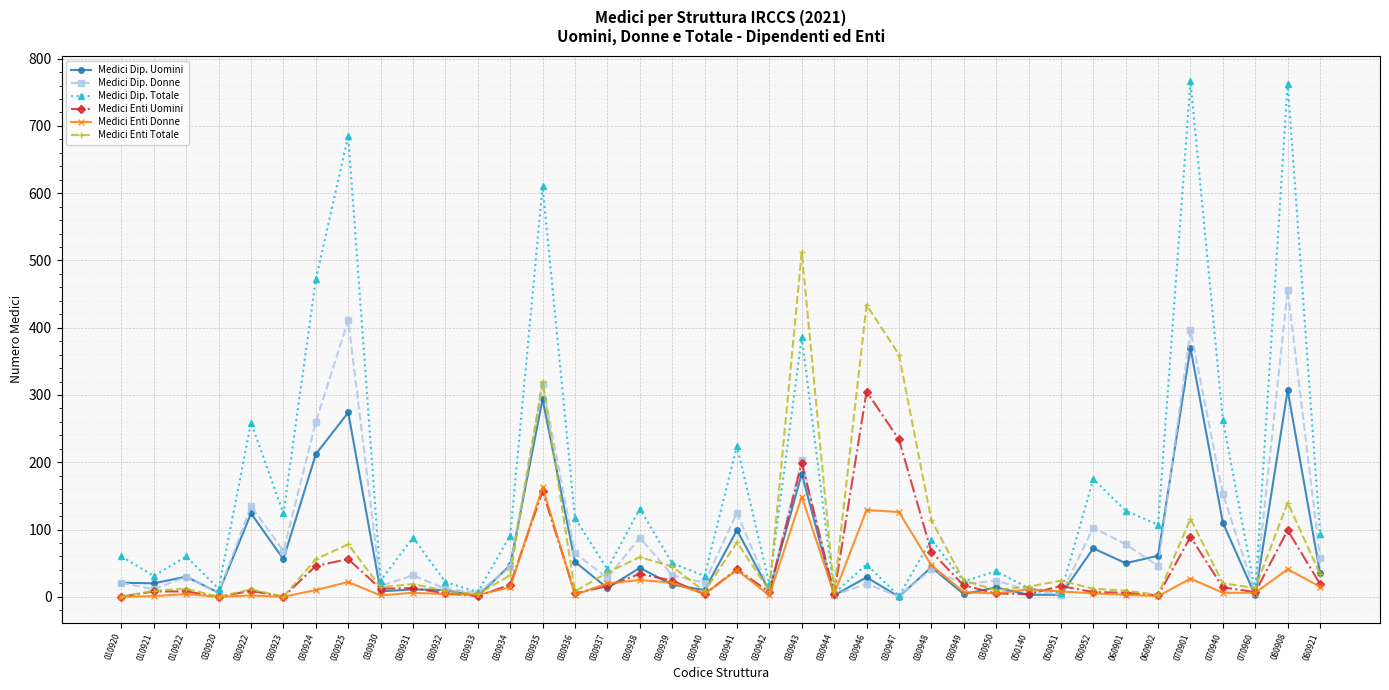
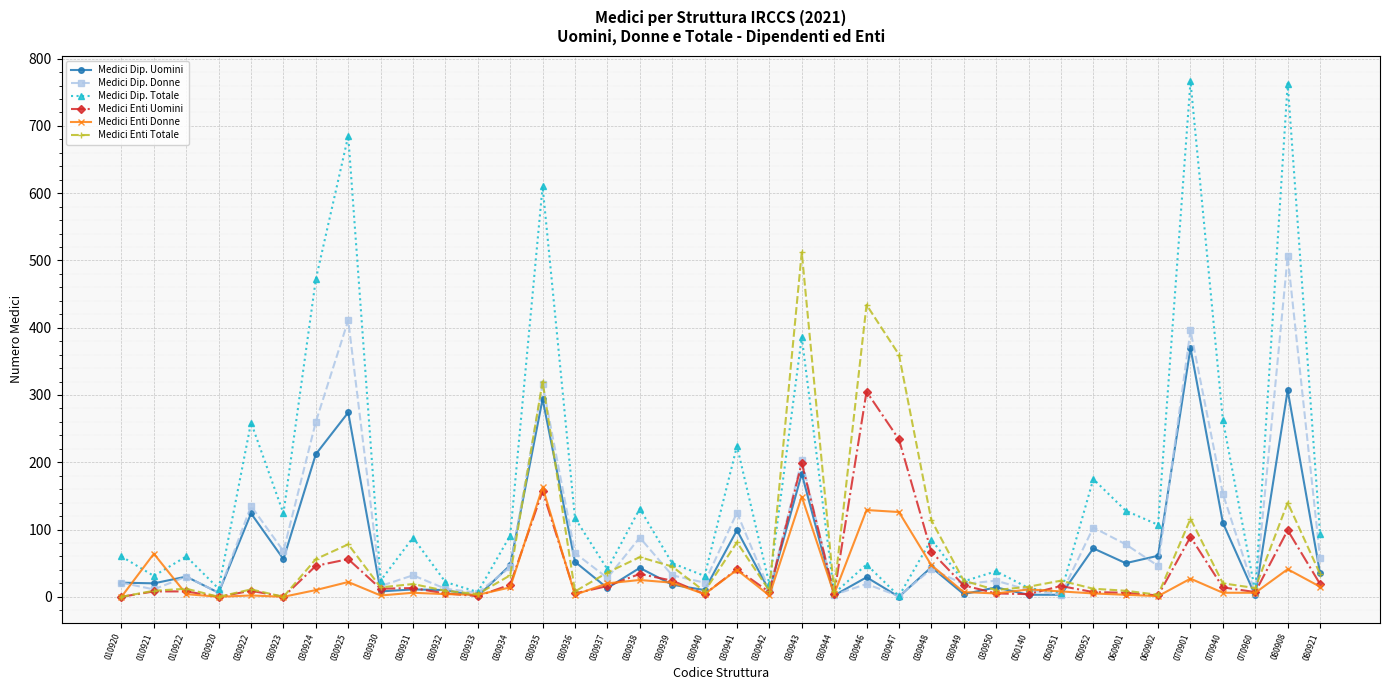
  {
    "Medici Dip. Uomini": {
      "010921": 20,
      "030922": 120,
      "030923": 60,
      "030924": 210,
      "030925": 270,
      "030930": 10,
      "030935": 290,
      "030936": 50,
      "030938": 40,
      "030941": 100,
      "030943": 180,
      "030946": 30,
      "030950": 10,
      "050952": 70,
      "060901": 50,
      "060902": 60,
      "070901": 370,
      "070940": 110,
      "080908": 310
    },
    "Medici Dip. Donne": {
      "030922": 140,
      "030923": 70,
      "030924": 260,
      "030925": 410,
      "030931": 30,
      "030935": 320,
      "030936": 70,
      "030937": 30,
      "030938": 90,
      "030939": 30,
      "030940": 20,
      "030941": 130,
      "030943": 200,
      "030946": 20,
      "030950": 20,
      "050952": 100,
      "060901": 80,
      "060902": 50,
      "070901": 400,
      "070940": 150,
-     "080908": 460,
+     "080908": 510,
      "080921": 60
    },
    "Medici Dip. Totale": {
      "010920": 60,
      "010921": 30,
      "010922": 60,
      "030920": 10,
      "030922": 260,
      "030923": 120,
      "030924": 470,
      "030925": 690,
      "030930": 20,
      "030931": 90,
      "030932": 20,
      "030934": 90,
      "030935": 610,
      "030936": 120,
      "030937": 40,
      "030938": 130,
      "030939": 50,
      "030940": 30,
      "030941": 220,
      "030942": 20,
      "030943": 390,
      "030946": 50,
      "030948": 90,
      "030950": 40,
      "050952": 180,
      "060901": 130,
      "060902": 110,
      "070901": 770,
      "070940": 260,
      "080908": 760,
      "080921": 90
    },
    "Medici Enti Uomini": {
      "010922": 10,
      "030924": 50,
      "030925": 60,
      "030934": 20,
      "030935": 160,
      "030938": 30,
      "030943": 200,
      "030946": 310,
      "030947": 230,
      "030948": 70,
      "050951": 20,
      "070901": 90,
      "070940": 10,
      "080908": 100,
      "080921": 20
    },
    "Medici Enti Donne": {
-     "010921": 0,
+     "010921": 60,
      "010922": 0,
      "030922": 0,
      "030924": 10,
      "030925": 20,
      "030930": 0,
      "030931": 10,
      "030934": 10,
      "030935": 160,
      "030937": 20,
      "030938": 30,
      "030942": 0,
      "030943": 150,
      "030946": 130,
      "030947": 130,
      "070901": 30,
      "070940": 10,
      "080908": 40,
      "080921": 20
    },
    "Medici Enti Totale": {
      "010922": 10,
      "030924": 60,
      "030925": 80,
      "030931": 20,
      "030934": 30,
      "030935": 320,
      "030937": 40,
      "030938": 60,
      "030939": 50,
      "030941": 80,
      "030943": 510,
      "030946": 430,
      "030947": 360,
      "030948": 110,
      "030950": 10,
      "050951": 20,
      "050952": 10,
      "070901": 120,
      "070940": 20,
      "070960": 10,
      "080908": 140
    }
  }
